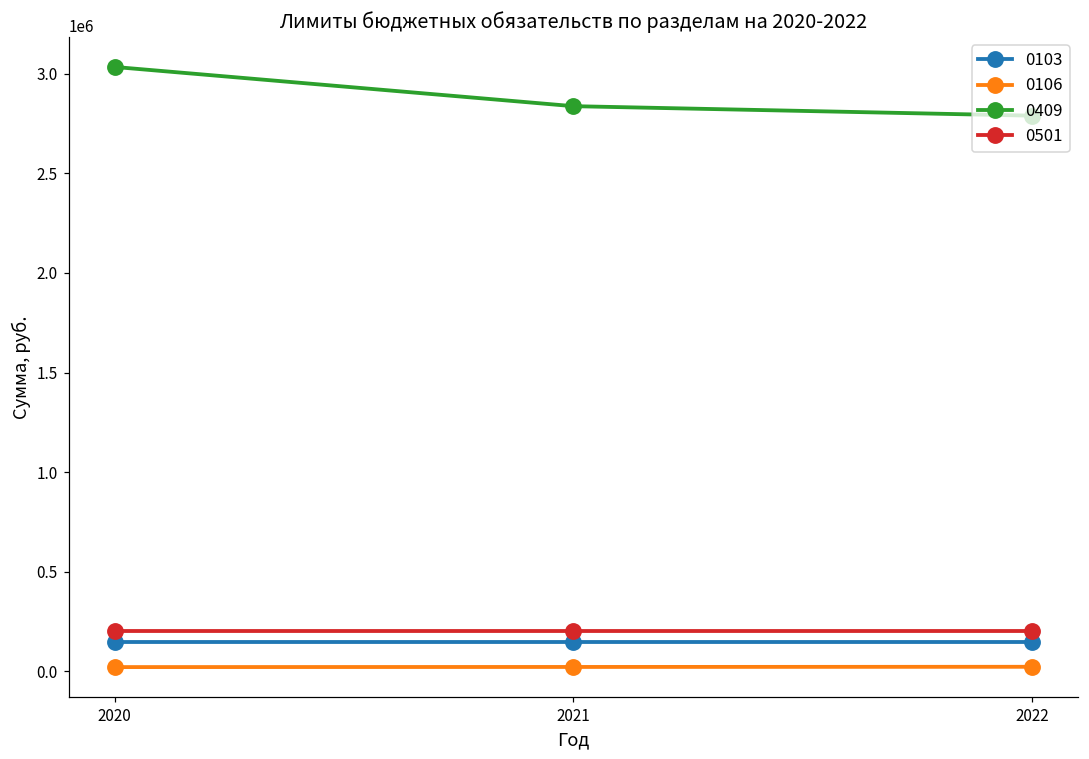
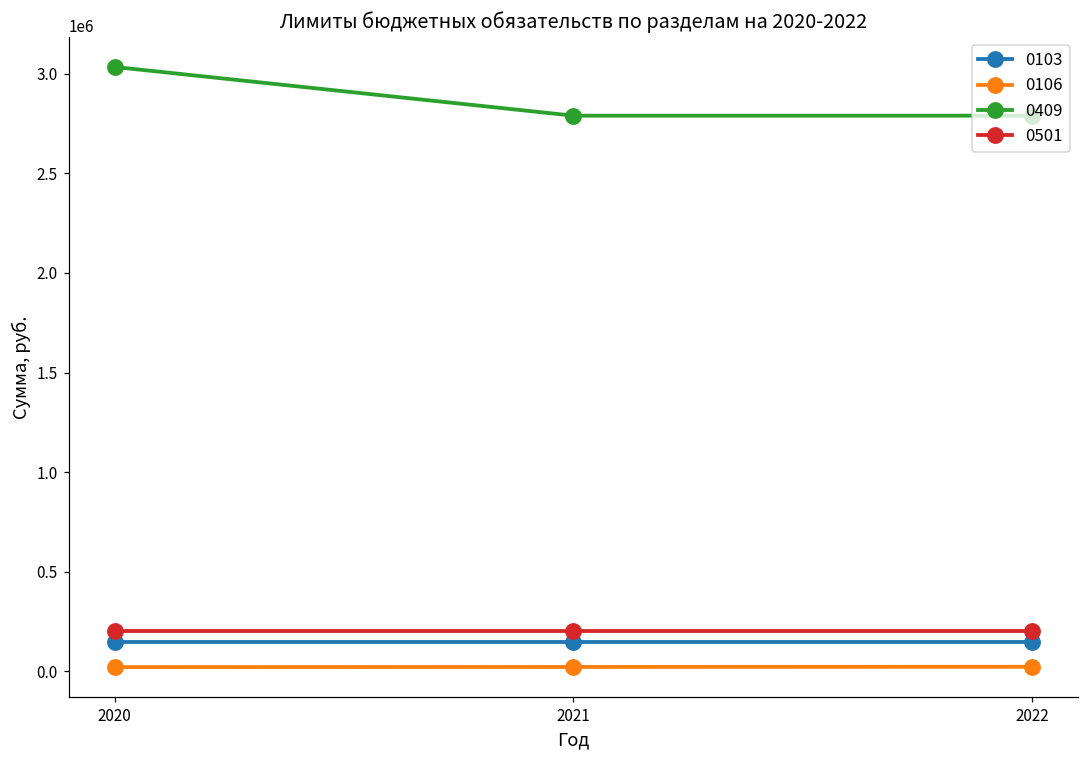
  {
    "0103": {
      "2020": 140000,
      "2021": 140000,
      "2022": 140000
    },
    "0106": {
      "2020": 20000,
      "2021": 20000,
      "2022": 20000
    },
    "0409": {
      "2020": 3030000,
-     "2021": 2840000
+     "2021": 2790000
    },
    "0501": {
      "2020": 200000,
      "2021": 200000,
      "2022": 200000
    }
  }
